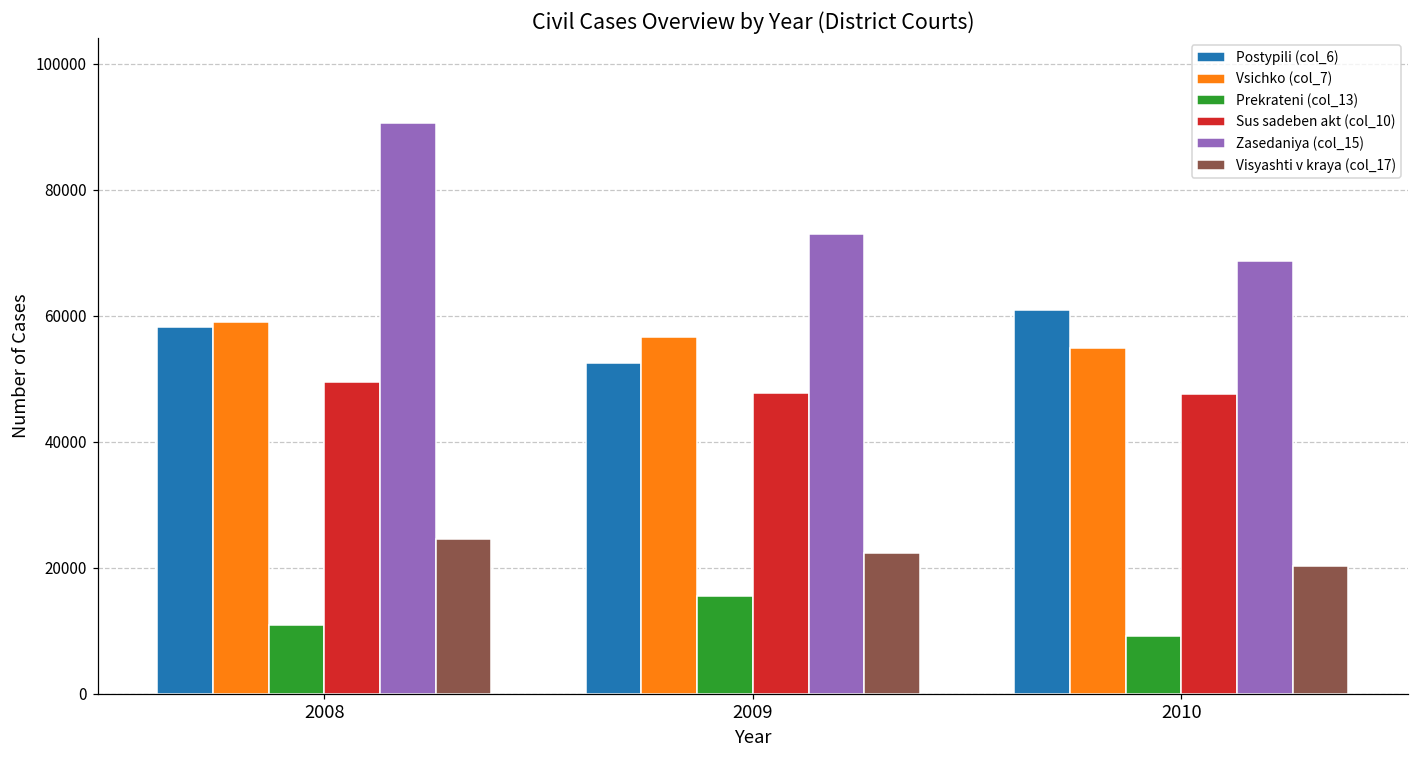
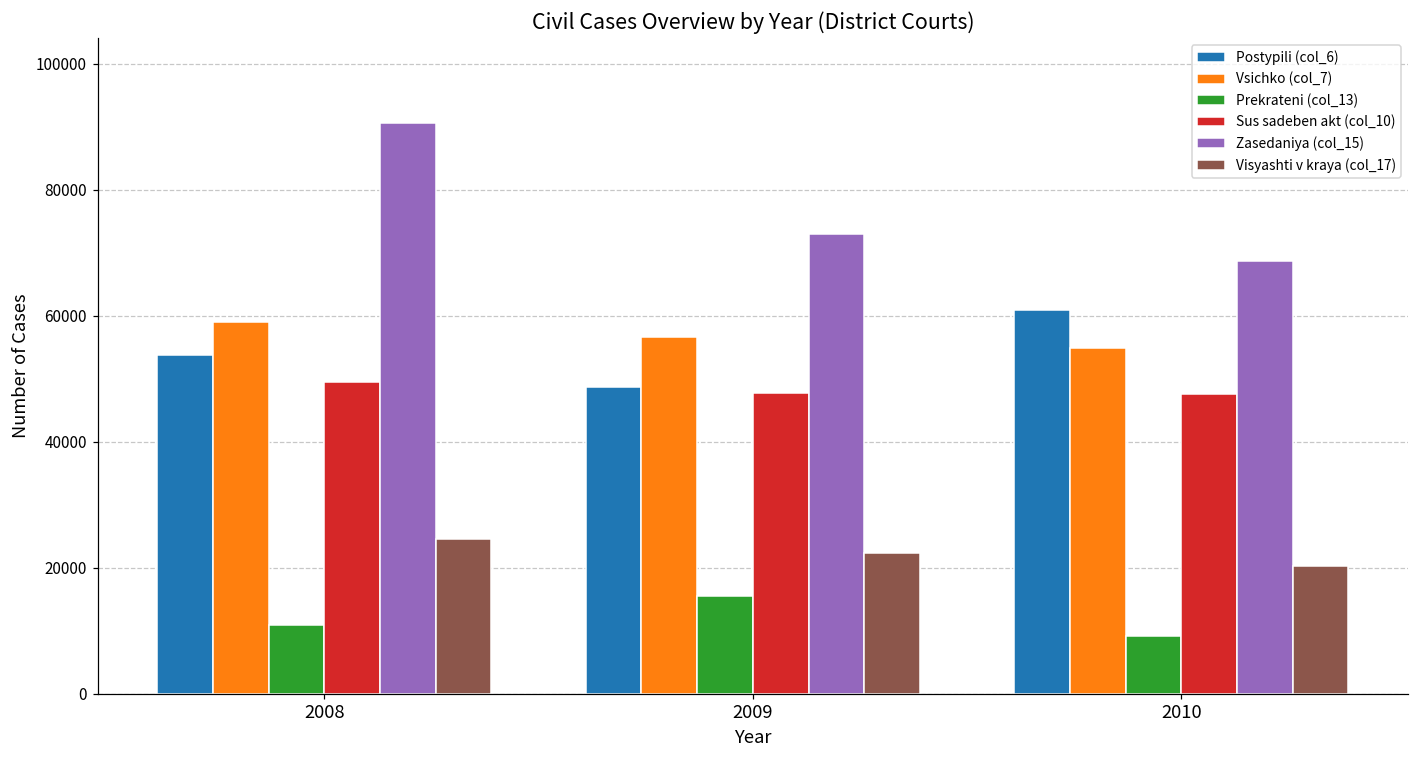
  {
    "Postypili (col_6)": {
-     "2008": 58000,
-     "2009": 53000,
+     "2008": 54000,
+     "2009": 49000,
      "2010": 61000
    },
    "Vsichko (col_7)": {
      "2008": 59000,
      "2009": 57000,
      "2010": 55000
    },
    "Prekrateni (col_13)": {
      "2008": 11000,
      "2009": 16000,
      "2010": 9000
    },
    "Sus sadeben akt (col_10)": {
      "2008": 49000,
      "2009": 48000,
      "2010": 48000
    },
    "Zasedaniya (col_15)": {
      "2008": 91000,
      "2009": 73000,
      "2010": 69000
    },
    "Visyashti v kraya (col_17)": {
      "2008": 25000,
      "2009": 22000,
      "2010": 20000
    }
  }
